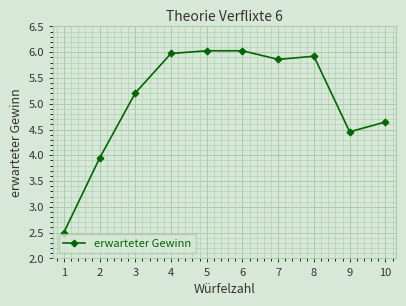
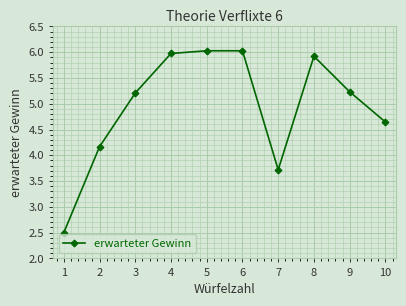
  {
    "1": 2.5,
-   "2": 3.9,
+   "2": 4.2,
    "3": 5.2,
    "4": 6.0,
    "5": 6.0,
    "6": 6.0,
-   "7": 5.9,
+   "7": 3.7,
    "8": 5.9,
-   "9": 4.5,
+   "9": 5.2,
    "10": 4.6
  }
